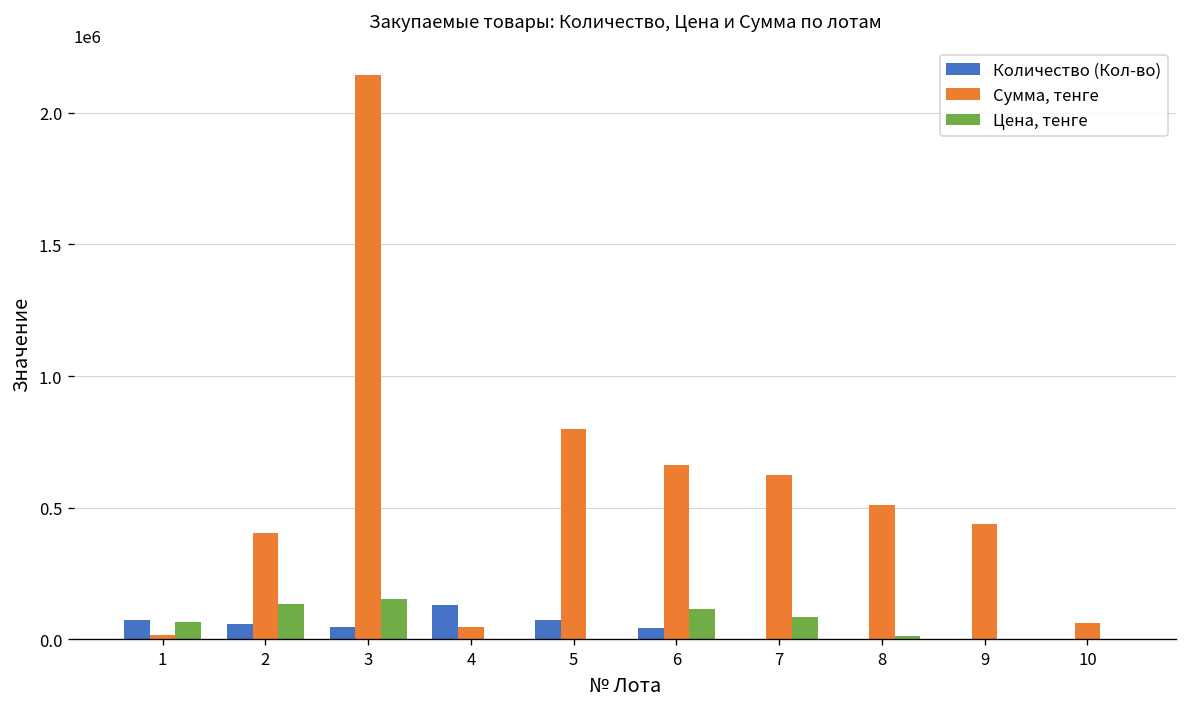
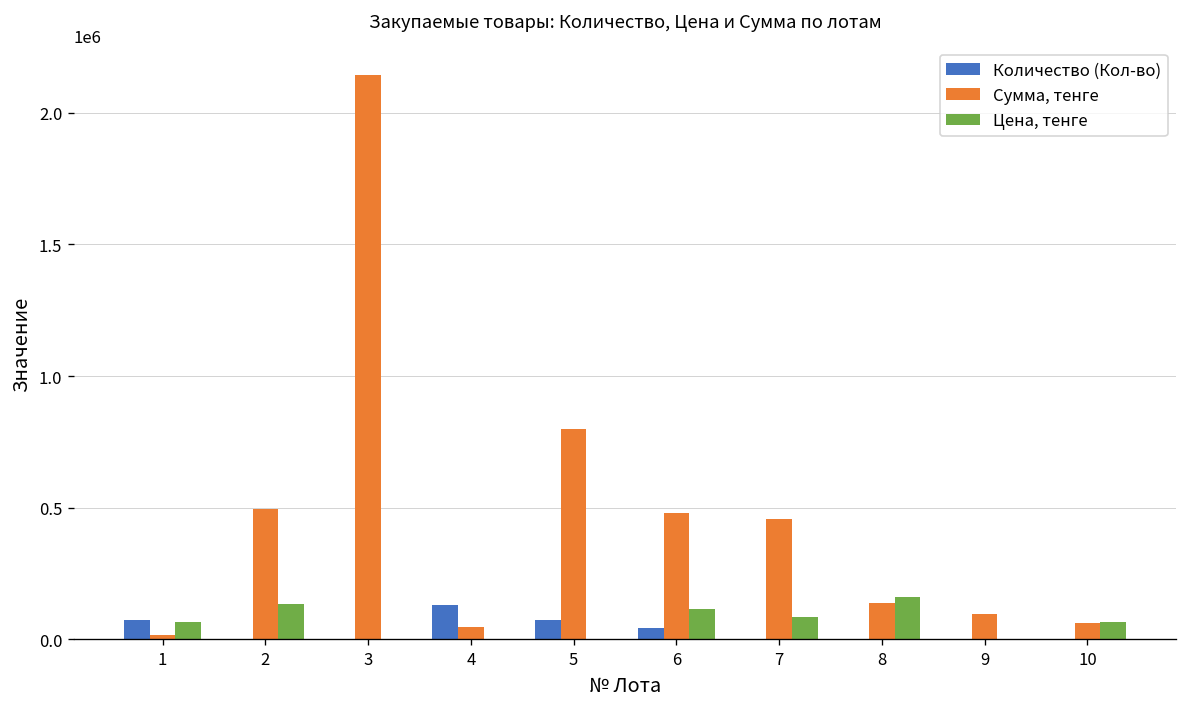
  {
    "Количество (Кол-во)": {
      "1": 70000,
-     "2": 60000,
-     "3": 50000,
+     "2": 0,
+     "3": 0,
      "4": 130000,
      "5": 70000,
      "6": 40000
    },
    "Сумма, тенге": {
      "1": 20000,
-     "2": 410000,
+     "2": 500000,
      "3": 2140000,
      "4": 50000,
      "5": 800000,
-     "6": 660000,
-     "7": 630000,
-     "8": 510000,
-     "9": 440000,
+     "6": 480000,
+     "7": 460000,
+     "8": 140000,
+     "9": 100000,
      "10": 60000
    },
    "Цена, тенге": {
      "1": 60000,
      "2": 140000,
-     "3": 150000,
+     "3": 0,
      "6": 120000,
      "7": 80000,
-     "8": 10000,
-     "10": 0
+     "8": 160000,
+     "10": 70000
    }
  }
